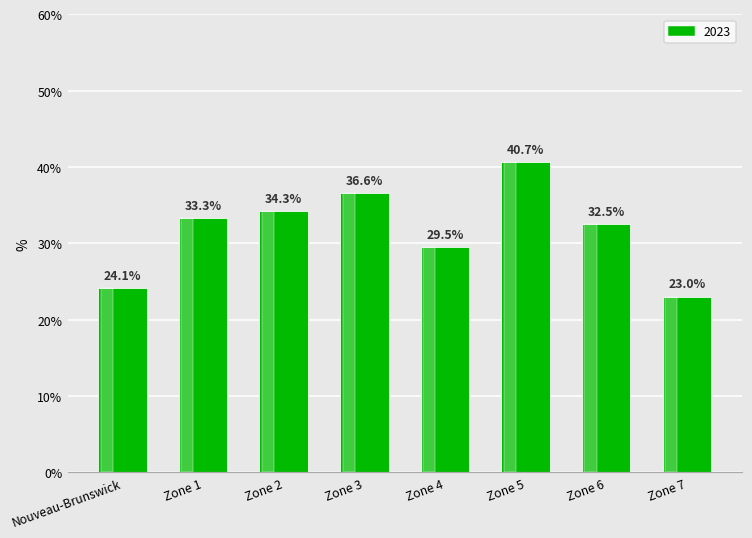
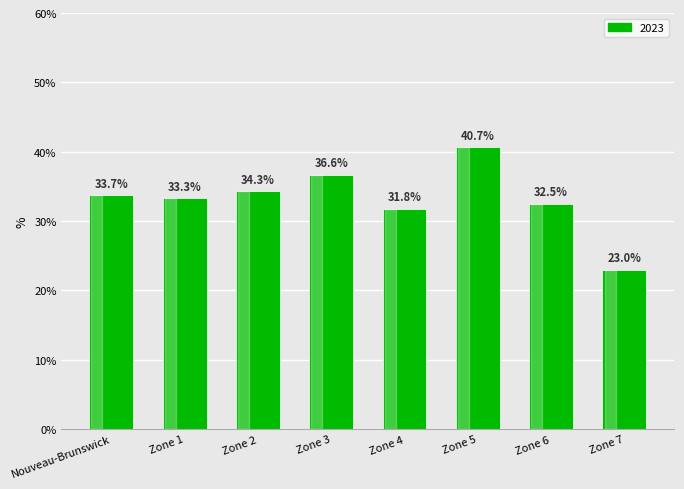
  {
-   "Nouveau-Brunswick": "24.1%",
+   "Nouveau-Brunswick": "33.7%",
    "Zone 1": "33.3%",
    "Zone 2": "34.3%",
    "Zone 3": "36.6%",
-   "Zone 4": "29.5%",
+   "Zone 4": "31.8%",
    "Zone 5": "40.7%",
    "Zone 6": "32.5%",
    "Zone 7": "23.0%"
  }
